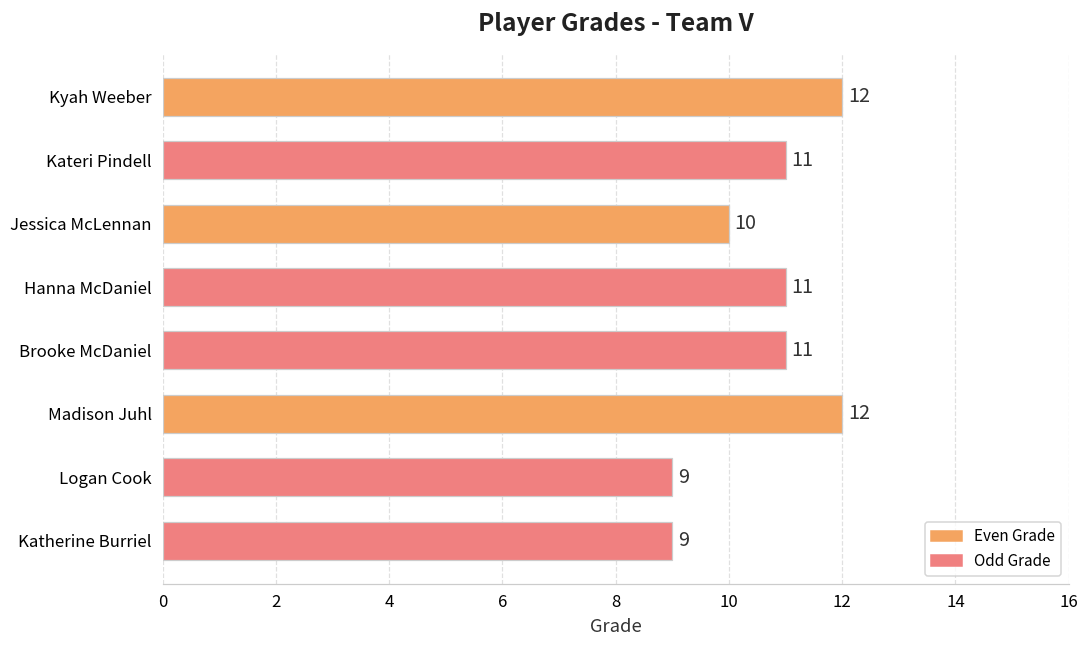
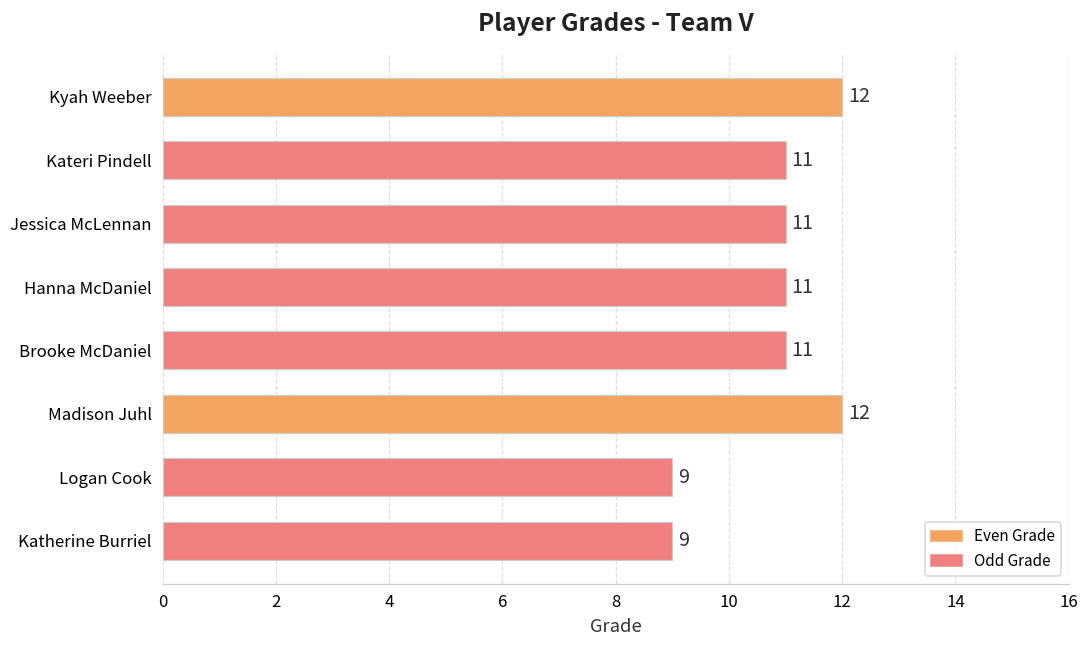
  {
    "Kyah Weeber": 12,
    "Kateri Pindell": 11,
-   "Jessica McLennan": 10,
+   "Jessica McLennan": 11,
    "Hanna McDaniel": 11,
    "Brooke McDaniel": 11,
    "Madison Juhl": 12,
    "Logan Cook": 9,
    "Katherine Burriel": 9
  }
